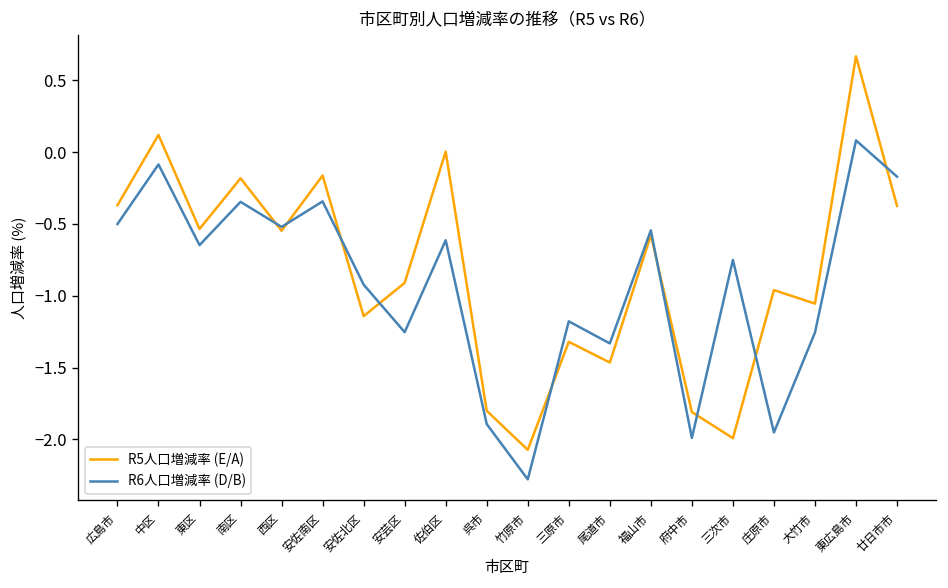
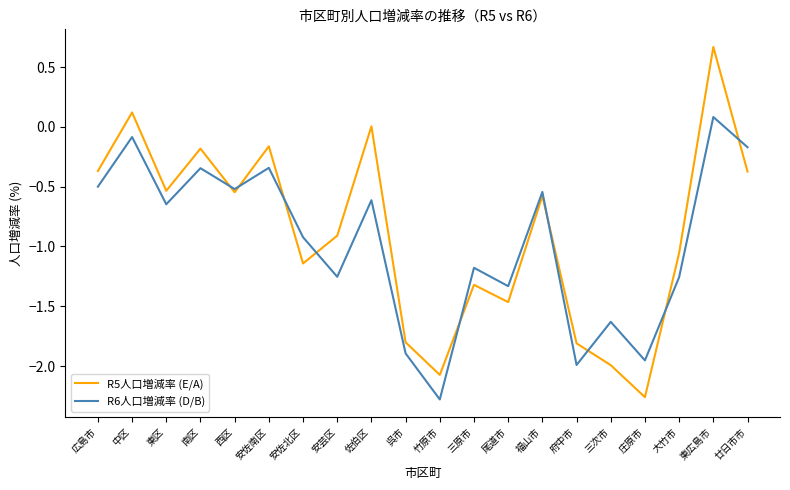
  {
    "R5人口増減率 (E/A)": {
      "広島市": -0.37,
      "中区": 0.12,
      "東区": -0.53,
      "南区": -0.18,
      "西区": -0.55,
      "安佐南区": -0.16,
      "安佐北区": -1.14,
      "安芸区": -0.91,
      "佐伯区": 0.00,
      "呉市": -1.80,
      "竹原市": -2.07,
      "三原市": -1.32,
      "尾道市": -1.47,
      "福山市": -0.58,
      "府中市": -1.81,
      "三次市": -1.99,
-     "庄原市": -0.96,
+     "庄原市": -2.26,
      "大竹市": -1.05,
      "東広島市": 0.67,
      "廿日市市": -0.37
    },
    "R6人口増減率 (D/B)": {
      "広島市": -0.50,
      "中区": -0.09,
      "東区": -0.65,
      "南区": -0.35,
      "西区": -0.52,
      "安佐南区": -0.34,
      "安佐北区": -0.92,
      "安芸区": -1.25,
      "佐伯区": -0.61,
      "呉市": -1.89,
      "竹原市": -2.28,
      "三原市": -1.18,
      "尾道市": -1.33,
      "福山市": -0.54,
      "府中市": -1.99,
-     "三次市": -0.75,
+     "三次市": -1.63,
      "庄原市": -1.95,
      "大竹市": -1.26,
      "東広島市": 0.08,
      "廿日市市": -0.17
    }
  }
